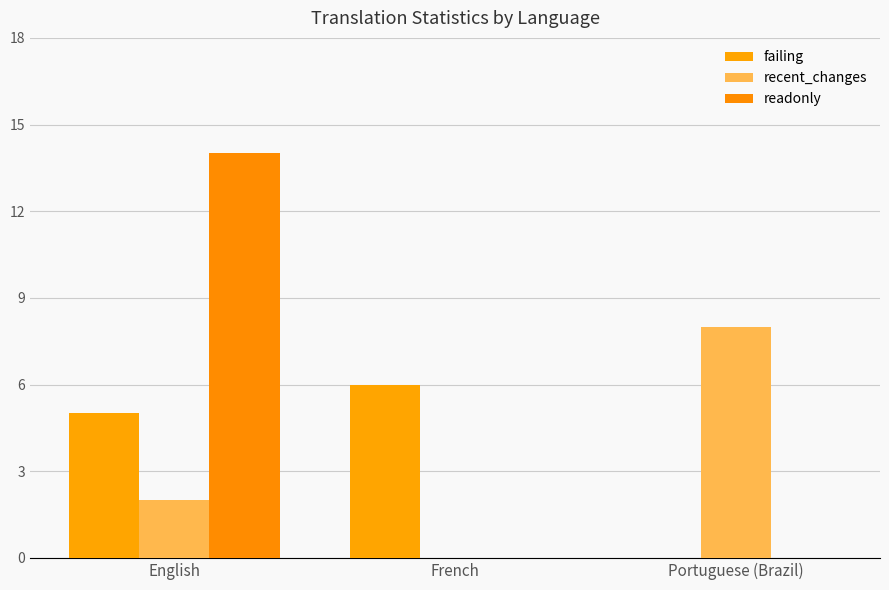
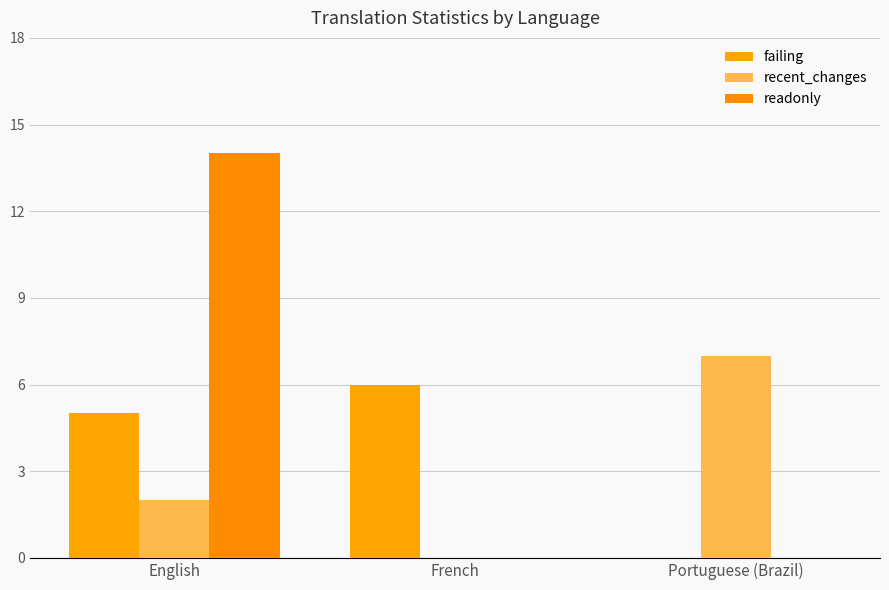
  {
    "recent_changes": {
      "English": 2,
      "French": 0,
-     "Portuguese (Brazil)": 8
+     "Portuguese (Brazil)": 7
    }
  }
